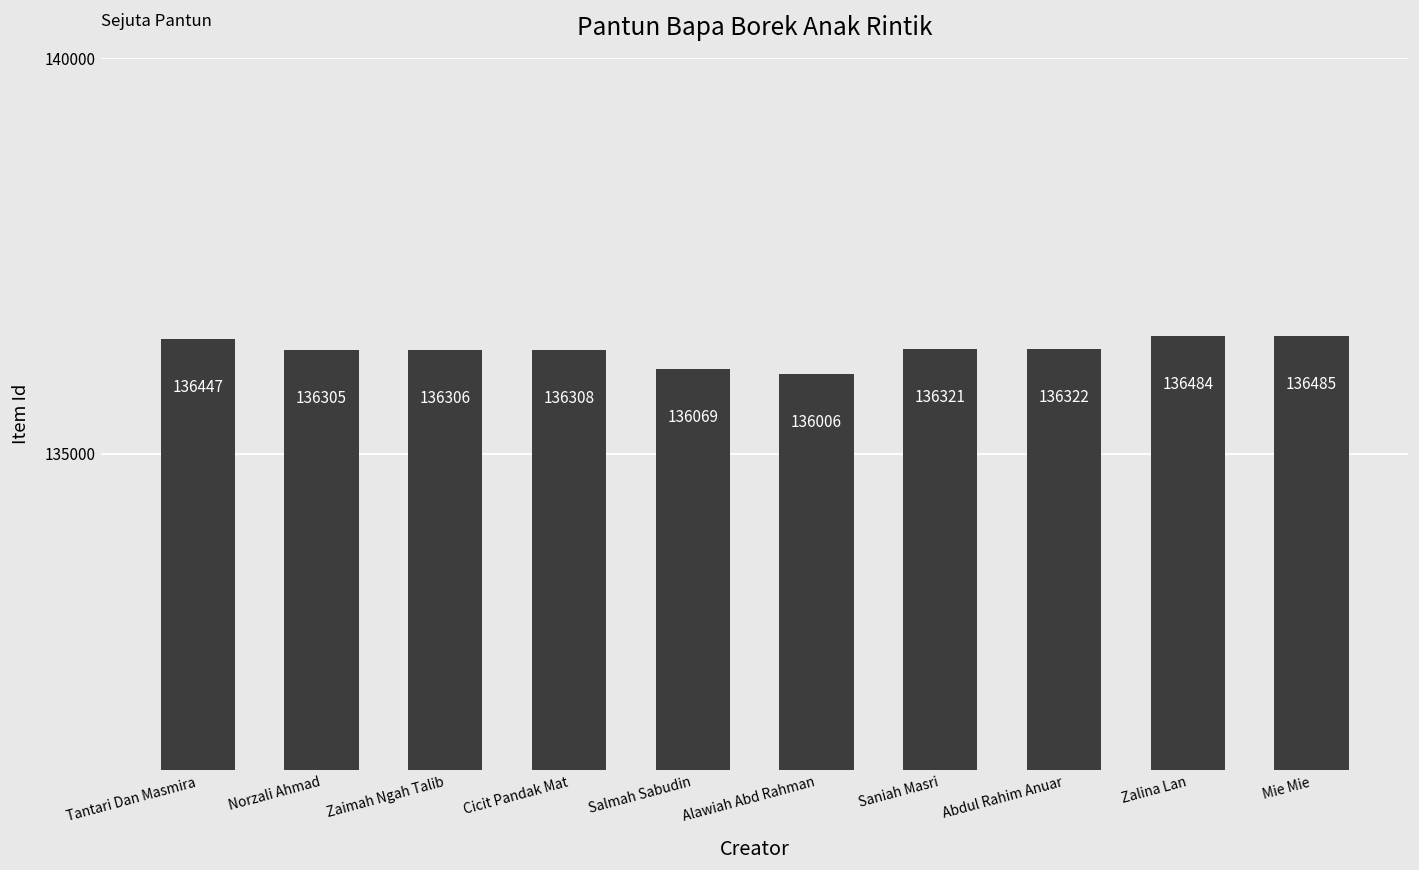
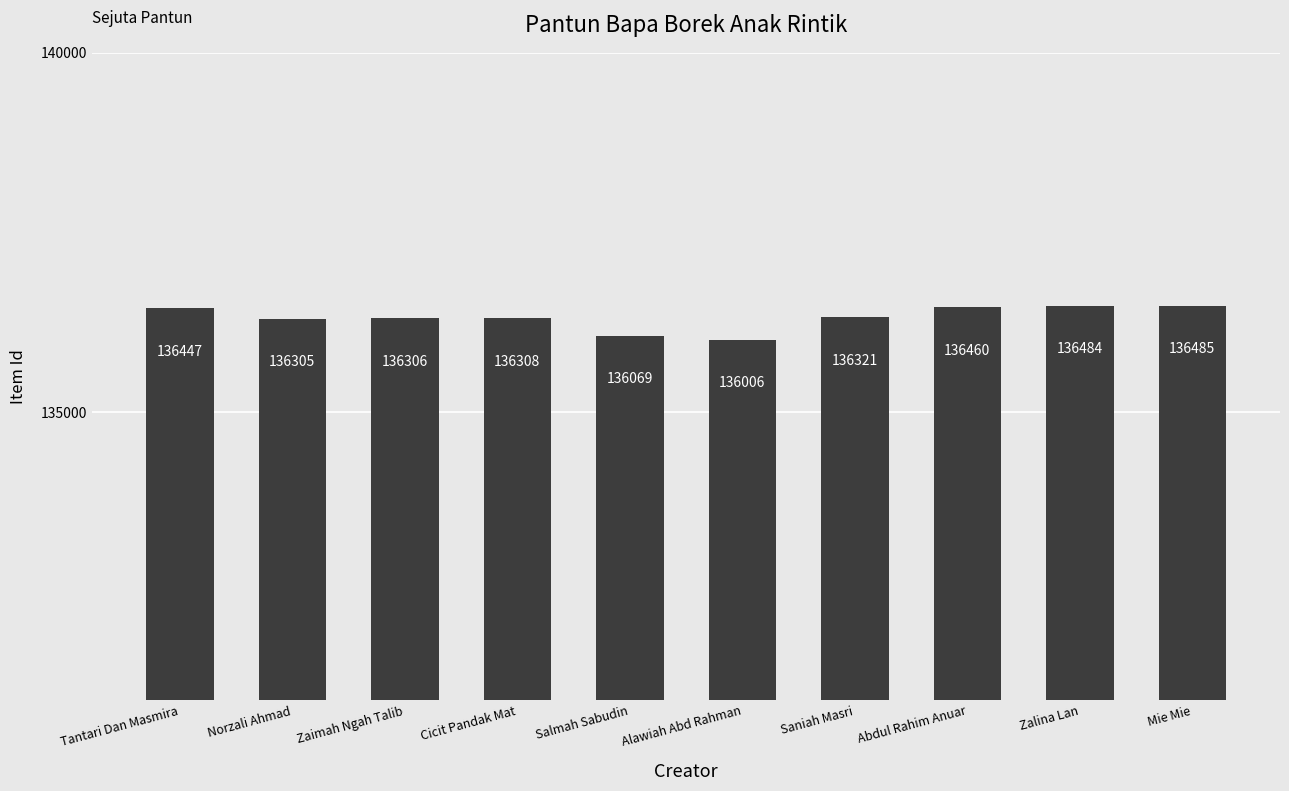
  {
    "Tantari Dan Masmira": 136447,
    "Norzali Ahmad": 136305,
    "Zaimah Ngah Talib": 136306,
    "Cicit Pandak Mat": 136308,
    "Salmah Sabudin": 136069,
    "Alawiah Abd Rahman": 136006,
    "Saniah Masri": 136321,
-   "Abdul Rahim Anuar": 136322,
+   "Abdul Rahim Anuar": 136460,
    "Zalina Lan": 136484,
    "Mie Mie": 136485
  }
